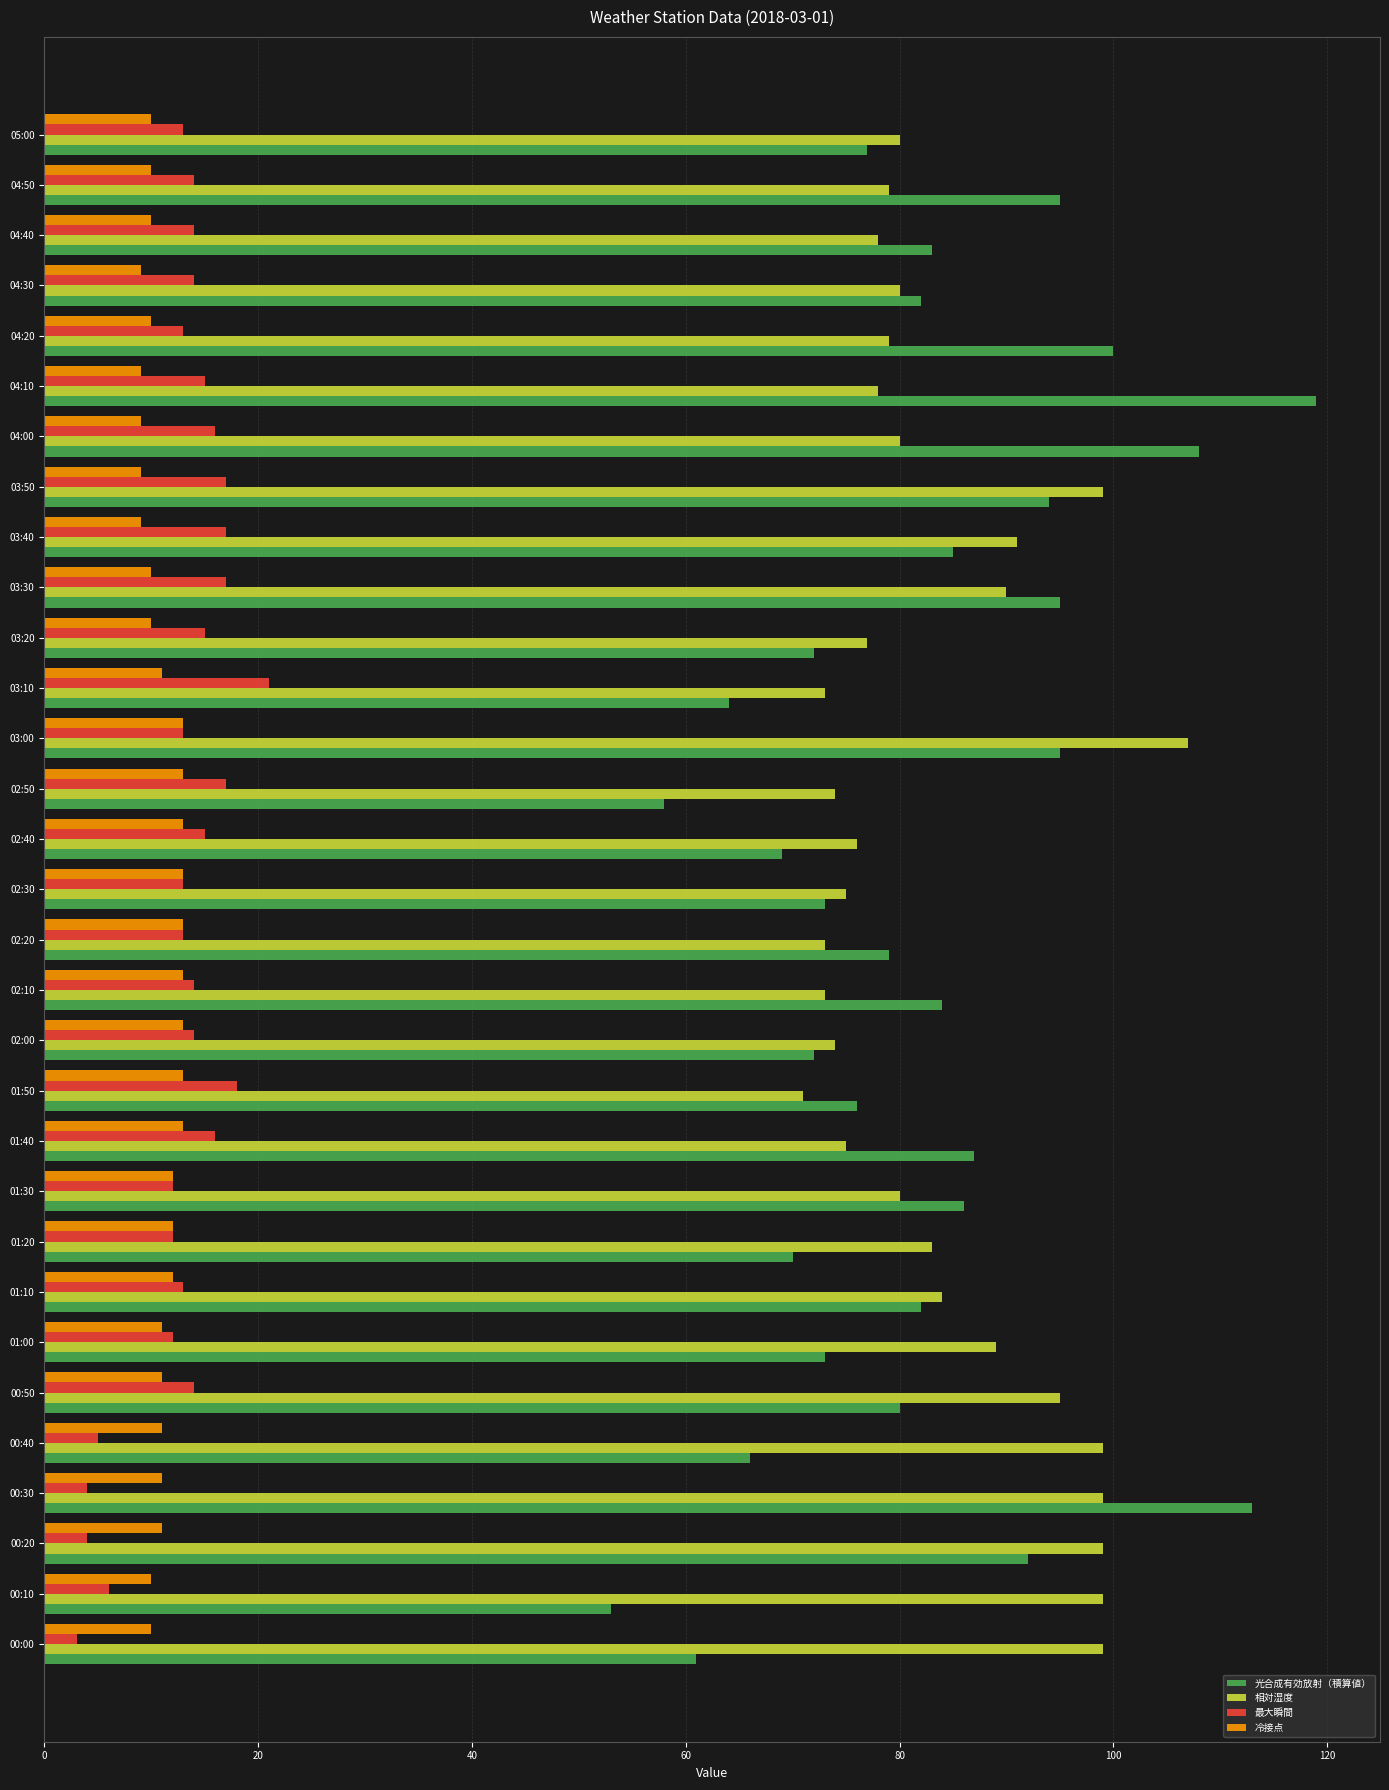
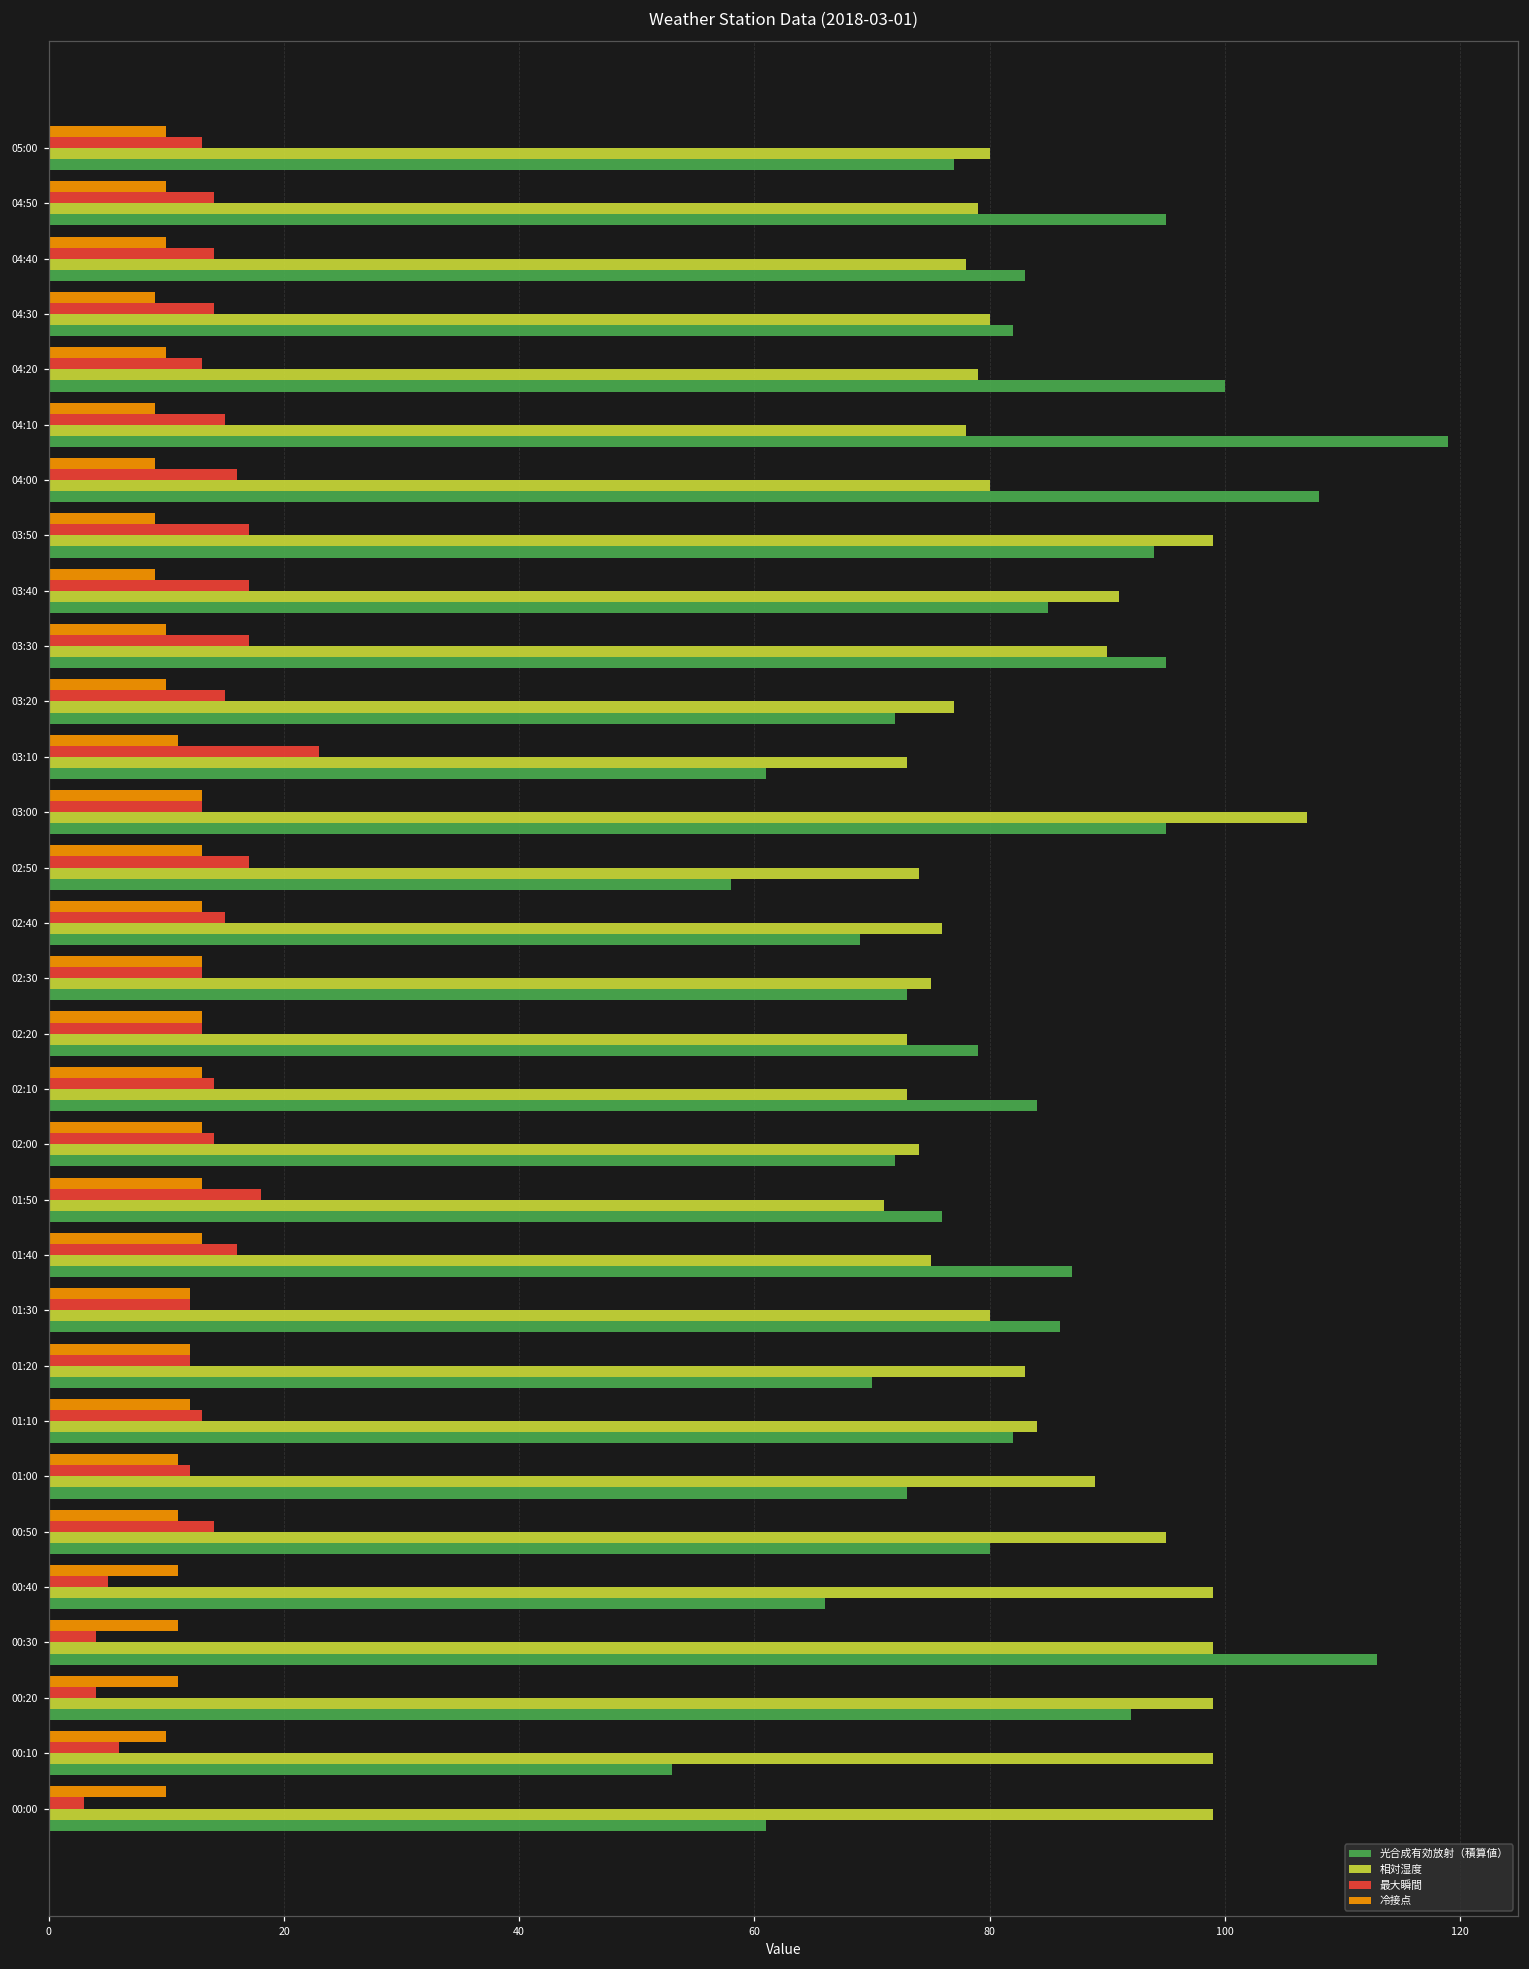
  {
    "光合成有効放射（積算値）": {
      "05:00": 77,
      "04:50": 95,
      "04:40": 83,
      "04:30": 82,
      "04:20": 100,
      "04:10": 119,
      "04:00": 108,
      "03:50": 94,
      "03:40": 85,
      "03:30": 95,
      "03:20": 72,
-     "03:10": 64,
+     "03:10": 61,
      "03:00": 95,
      "02:50": 58,
      "02:40": 69,
      "02:30": 73,
      "02:20": 79,
      "02:10": 84,
      "02:00": 72,
      "01:50": 76,
      "01:40": 87,
      "01:30": 86,
      "01:20": 70,
      "01:10": 82,
      "01:00": 73,
      "00:50": 80,
      "00:40": 66,
      "00:30": 113,
      "00:20": 92,
      "00:10": 53,
      "00:00": 61
    },
    "相対湿度": {
      "05:00": 80,
      "04:50": 79,
      "04:40": 78,
      "04:30": 80,
      "04:20": 79,
      "04:10": 78,
      "04:00": 80,
      "03:50": 99,
      "03:40": 91,
      "03:30": 90,
      "03:20": 77,
      "03:10": 73,
      "03:00": 107,
      "02:50": 74,
      "02:40": 76,
      "02:30": 75,
      "02:20": 73,
      "02:10": 73,
      "02:00": 74,
      "01:50": 71,
      "01:40": 75,
      "01:30": 80,
      "01:20": 83,
      "01:10": 84,
      "01:00": 89,
      "00:50": 95,
      "00:40": 99,
      "00:30": 99,
      "00:20": 99,
      "00:10": 99,
      "00:00": 99
    },
    "最大瞬間": {
      "05:00": 13,
      "04:50": 14,
      "04:40": 14,
      "04:30": 14,
      "04:20": 13,
      "04:10": 15,
      "04:00": 16,
      "03:50": 17,
      "03:40": 17,
      "03:30": 17,
      "03:20": 15,
-     "03:10": 21,
+     "03:10": 23,
      "03:00": 13,
      "02:50": 17,
      "02:40": 15,
      "02:30": 13,
      "02:20": 13,
      "02:10": 14,
      "02:00": 14,
      "01:50": 18,
      "01:40": 16,
      "01:30": 12,
      "01:20": 12,
      "01:10": 13,
      "01:00": 12,
      "00:50": 14,
      "00:40": 5,
      "00:30": 4,
      "00:20": 4,
      "00:10": 6,
      "00:00": 3
    },
    "冷接点": {
      "05:00": 10,
      "04:50": 10,
      "04:40": 10,
      "04:30": 9,
      "04:20": 10,
      "04:10": 9,
      "04:00": 9,
      "03:50": 9,
      "03:40": 9,
      "03:30": 10,
      "03:20": 10,
      "03:10": 11,
      "03:00": 13,
      "02:50": 13,
      "02:40": 13,
      "02:30": 13,
      "02:20": 13,
      "02:10": 13,
      "02:00": 13,
      "01:50": 13,
      "01:40": 13,
      "01:30": 12,
      "01:20": 12,
      "01:10": 12,
      "01:00": 11,
      "00:50": 11,
      "00:40": 11,
      "00:30": 11,
      "00:20": 11,
      "00:10": 10,
      "00:00": 10
    }
  }
